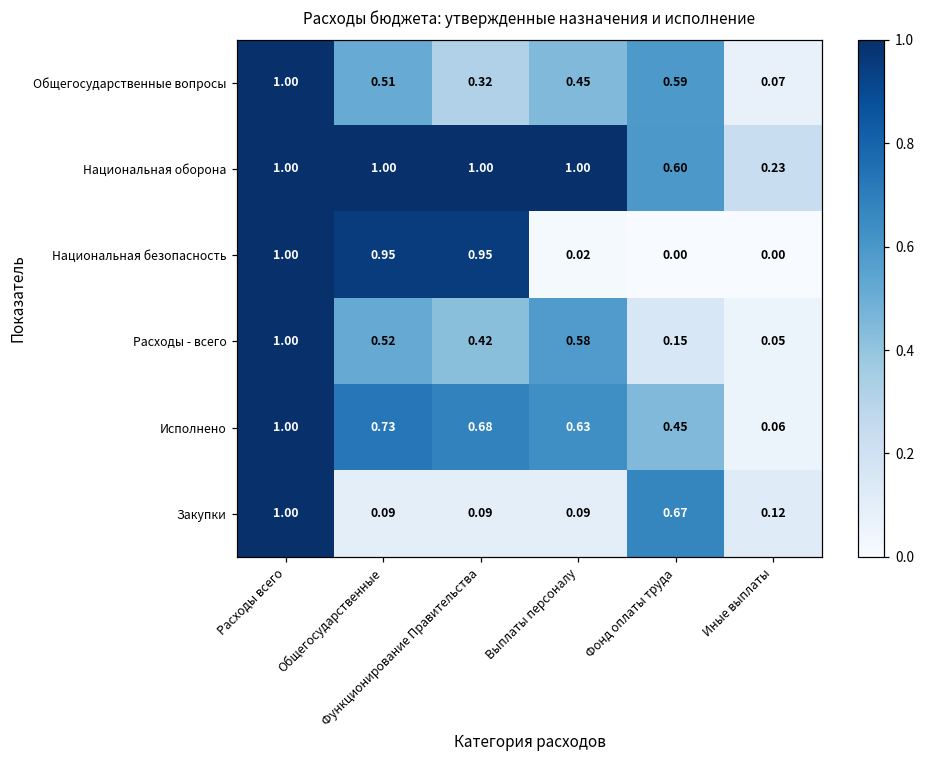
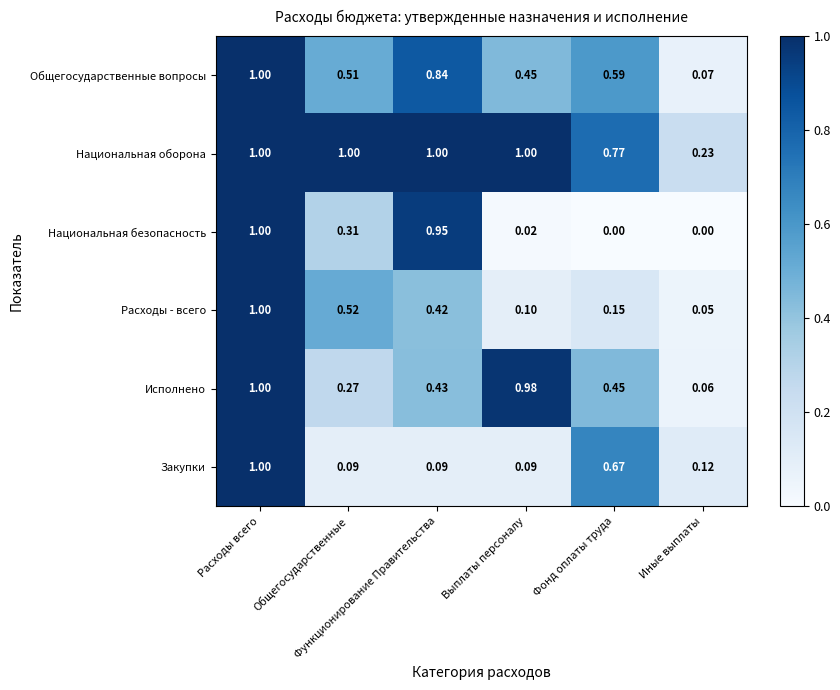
  {
    "Общегосударственные вопросы": {
      "Расходы всего": 1.00,
      "Общегосударственные": 0.51,
-     "Функционирование Правительства": 0.32,
+     "Функционирование Правительства": 0.84,
      "Выплаты персоналу": 0.45,
      "Фонд оплаты труда": 0.59,
      "Иные выплаты": 0.07
    },
    "Национальная оборона": {
      "Расходы всего": 1.00,
      "Общегосударственные": 1.00,
      "Функционирование Правительства": 1.00,
      "Выплаты персоналу": 1.00,
-     "Фонд оплаты труда": 0.60,
+     "Фонд оплаты труда": 0.77,
      "Иные выплаты": 0.23
    },
    "Национальная безопасность": {
      "Расходы всего": 1.00,
-     "Общегосударственные": 0.95,
+     "Общегосударственные": 0.31,
      "Функционирование Правительства": 0.95,
      "Выплаты персоналу": 0.02,
      "Фонд оплаты труда": 0.00,
      "Иные выплаты": 0.00
    },
    "Расходы - всего": {
      "Расходы всего": 1.00,
      "Общегосударственные": 0.52,
      "Функционирование Правительства": 0.42,
-     "Выплаты персоналу": 0.58,
+     "Выплаты персоналу": 0.10,
      "Фонд оплаты труда": 0.15,
      "Иные выплаты": 0.05
    },
    "Исполнено": {
      "Расходы всего": 1.00,
-     "Общегосударственные": 0.73,
-     "Функционирование Правительства": 0.68,
-     "Выплаты персоналу": 0.63,
+     "Общегосударственные": 0.27,
+     "Функционирование Правительства": 0.43,
+     "Выплаты персоналу": 0.98,
      "Фонд оплаты труда": 0.45,
      "Иные выплаты": 0.06
    },
    "Закупки": {
      "Расходы всего": 1.00,
      "Общегосударственные": 0.09,
      "Функционирование Правительства": 0.09,
      "Выплаты персоналу": 0.09,
      "Фонд оплаты труда": 0.67,
      "Иные выплаты": 0.12
    }
  }
